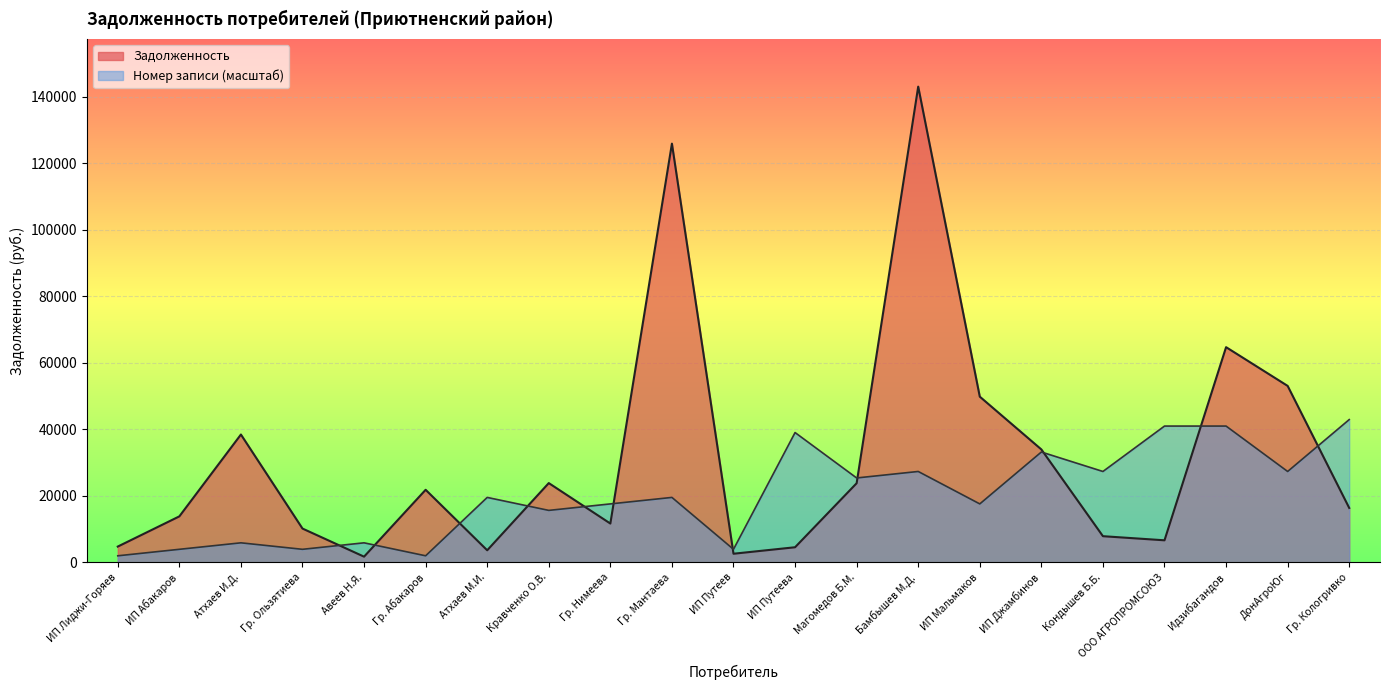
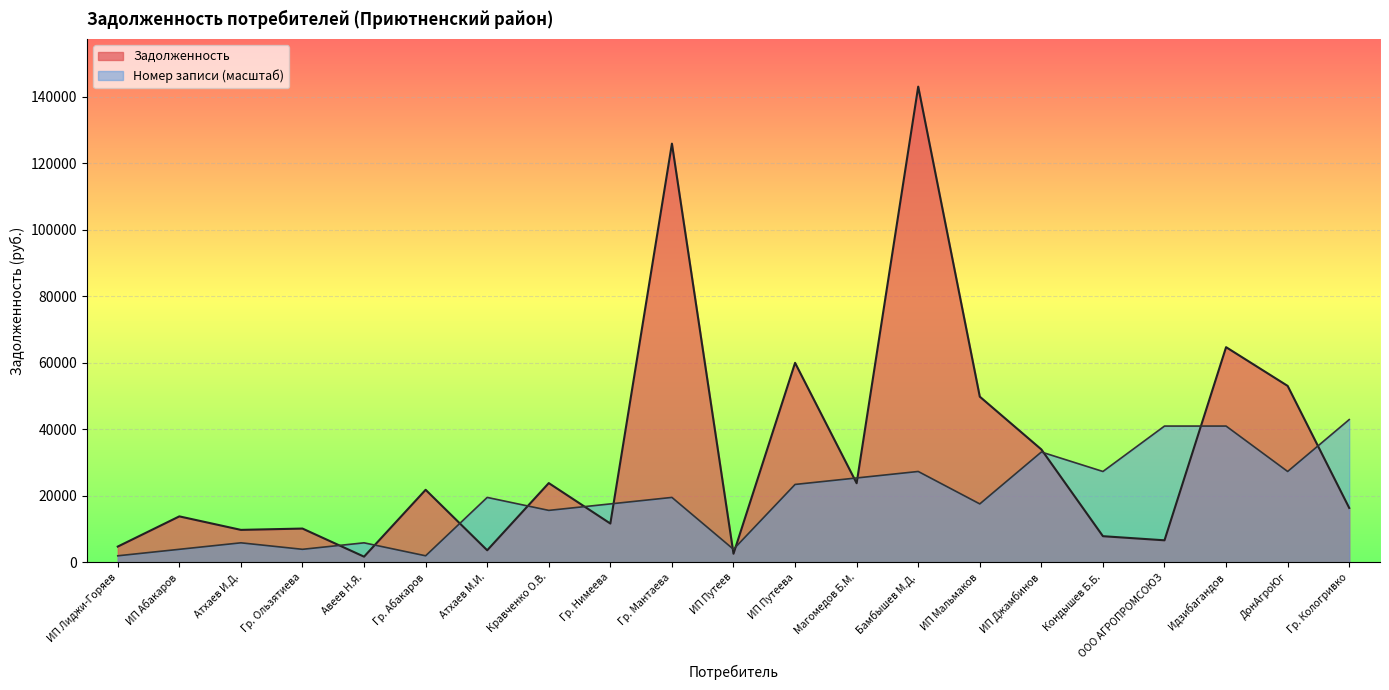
  {
    "Задолженность": {
      "ИП Лиджи-Горяев": 5000,
      "ИП Абакаров": 14000,
-     "Атхаев И.Д.": 38000,
+     "Атхаев И.Д.": 10000,
      "Гр. Ользятиева": 10000,
      "Авеев Н.Я.": 2000,
      "Гр. Абакаров": 22000,
      "Атхаев М.И.": 4000,
      "Кравченко О.В.": 24000,
      "Гр. Нимеева": 12000,
      "Гр. Мантаева": 126000,
      "ИП Путеев": 3000,
-     "ИП Путеева": 5000,
+     "ИП Путеева": 60000,
      "Магомедов Б.М.": 24000,
      "Бамбышев М.Д.": 143000,
      "ИП Мальмаков": 50000,
      "ИП Джамбинов": 34000,
      "Кондышев Б.Б.": 8000,
      "ООО АГРОПРОМСОЮЗ": 7000,
      "Идзибагандов": 65000,
      "ДонАгроЮг": 53000,
      "Гр. Кологривко": 16000
    },
    "Номер записи (масштаб)": {
      "ИП Лиджи-Горяев": 2000,
      "ИП Абакаров": 4000,
      "Атхаев И.Д.": 6000,
      "Гр. Ользятиева": 4000,
      "Авеев Н.Я.": 6000,
      "Гр. Абакаров": 2000,
      "Атхаев М.И.": 20000,
      "Кравченко О.В.": 16000,
      "Гр. Нимеева": 18000,
      "Гр. Мантаева": 20000,
      "ИП Путеев": 4000,
-     "ИП Путеева": 39000,
+     "ИП Путеева": 23000,
      "Магомедов Б.М.": 25000,
      "Бамбышев М.Д.": 27000,
      "ИП Мальмаков": 18000,
      "ИП Джамбинов": 33000,
      "Кондышев Б.Б.": 27000,
      "ООО АГРОПРОМСОЮЗ": 41000,
      "Идзибагандов": 41000,
      "ДонАгроЮг": 27000,
      "Гр. Кологривко": 43000
    }
  }
